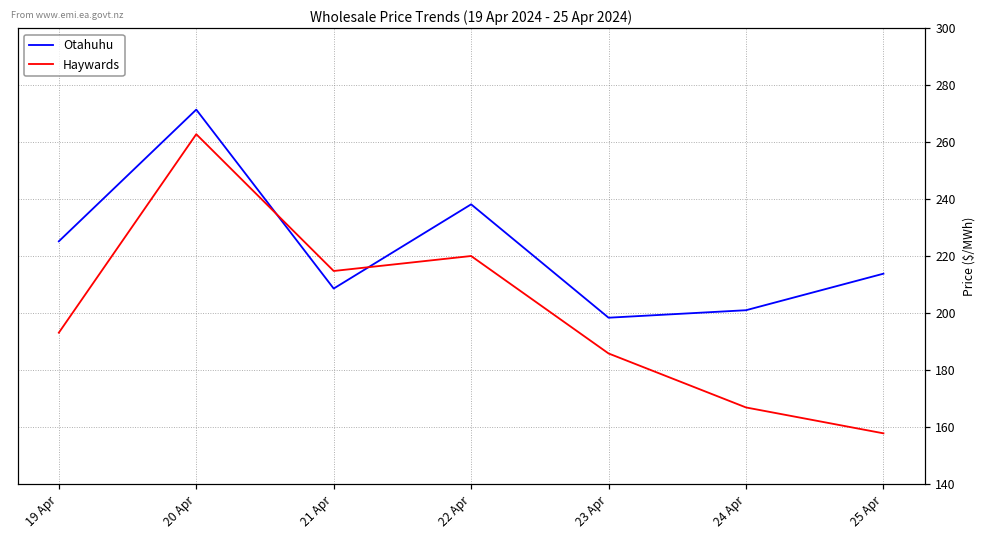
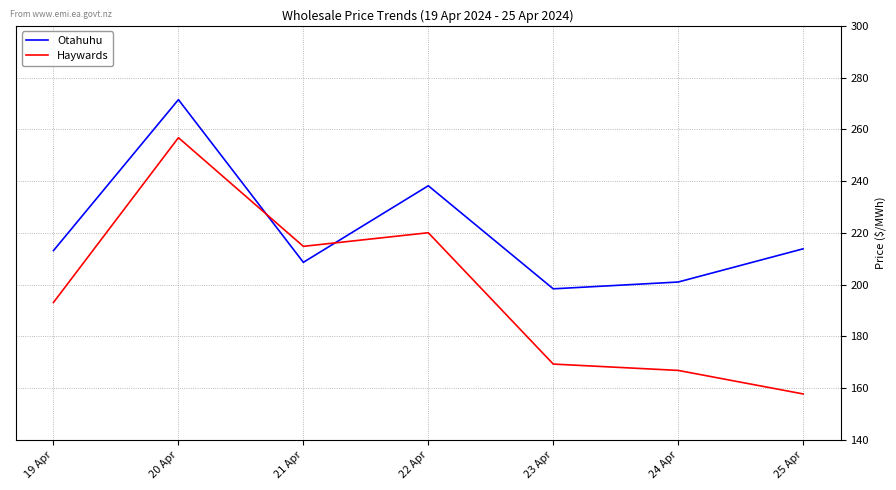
  {
    "Otahuhu": {
-     "19 Apr": 225,
+     "19 Apr": 213,
      "20 Apr": 271,
      "21 Apr": 209,
      "22 Apr": 238,
      "23 Apr": 198,
      "24 Apr": 201,
      "25 Apr": 214
    },
    "Haywards": {
      "19 Apr": 193,
-     "20 Apr": 263,
+     "20 Apr": 257,
      "21 Apr": 215,
      "22 Apr": 220,
-     "23 Apr": 186,
+     "23 Apr": 169,
      "24 Apr": 167,
      "25 Apr": 158
    }
  }
